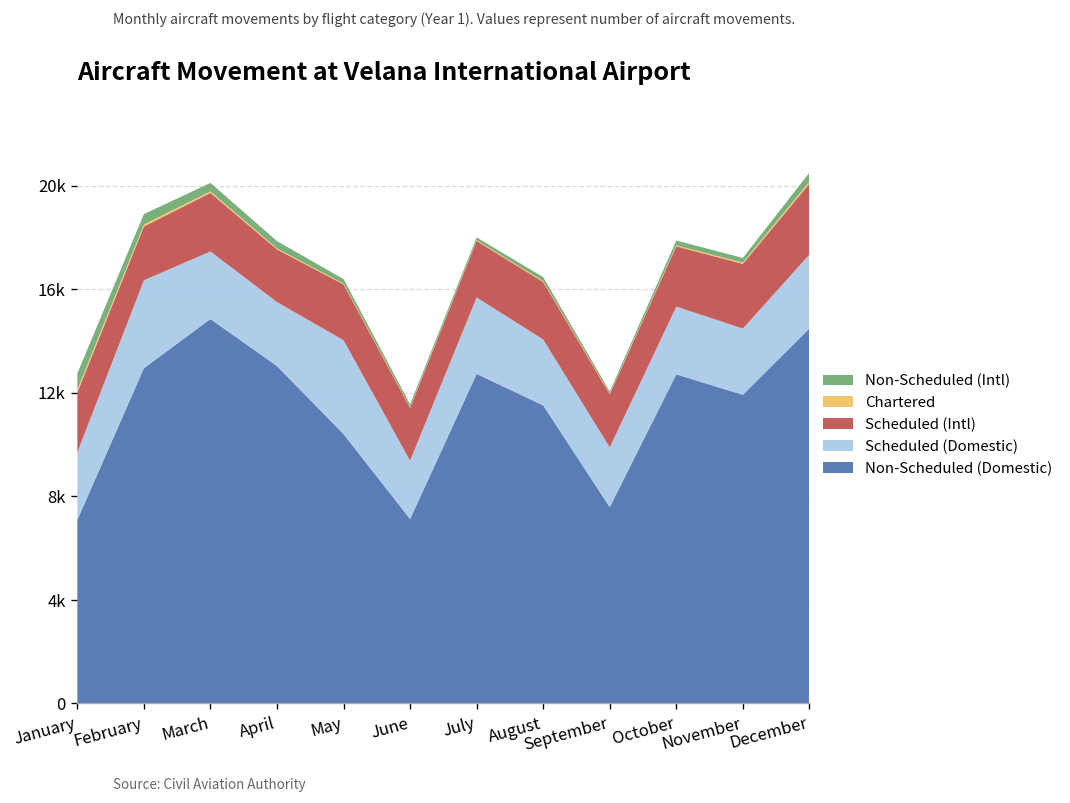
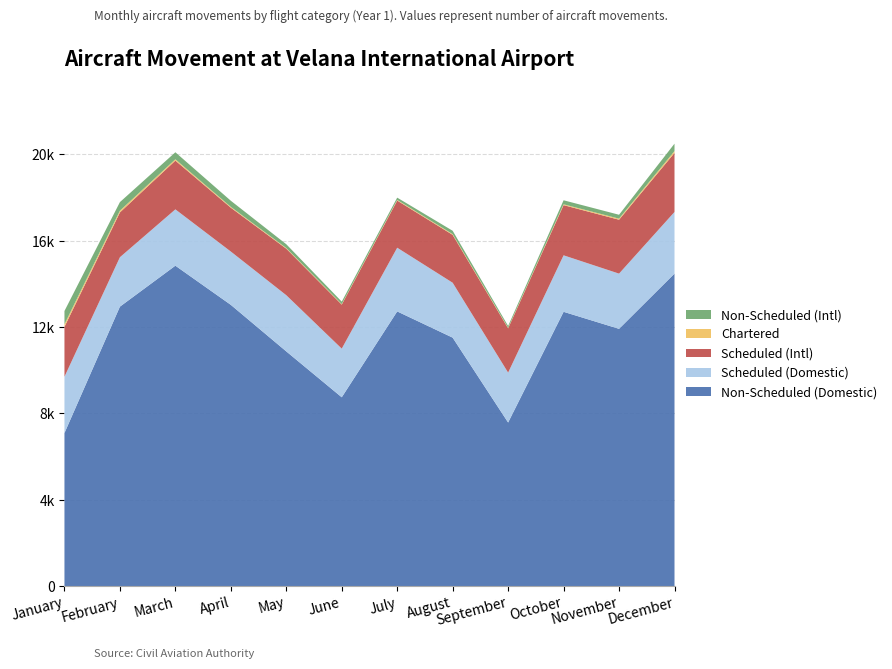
  {
    "Non-Scheduled (Domestic)": {
      "January": 7100,
      "February": 12900,
      "March": 14800,
      "April": 13000,
-     "May": 10400,
-     "June": 7100,
+     "May": 10900,
+     "June": 8700,
      "July": 12700,
      "August": 11500,
      "September": 7600,
      "October": 12700,
      "November": 11900,
      "December": 14500
    },
    "Scheduled (Domestic)": {
      "January": 2600,
-     "February": 3400,
+     "February": 2300,
      "March": 2600,
      "April": 2500,
-     "May": 3600,
+     "May": 2600,
      "June": 2300,
      "July": 3000,
      "August": 2500,
      "September": 2300,
      "October": 2600,
      "November": 2600,
      "December": 2900
    },
    "Non-Scheduled (Intl)": {
      "January": 600,
      "February": 400,
      "March": 300,
      "April": 300,
      "May": 200,
      "August": 200,
      "October": 200,
      "November": 200,
      "December": 300
    }
  }
